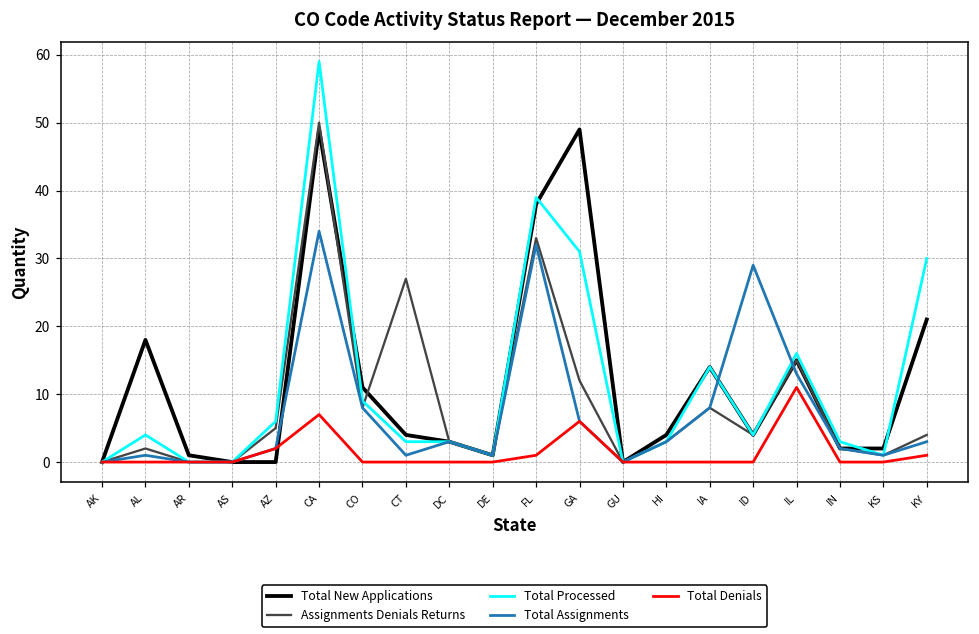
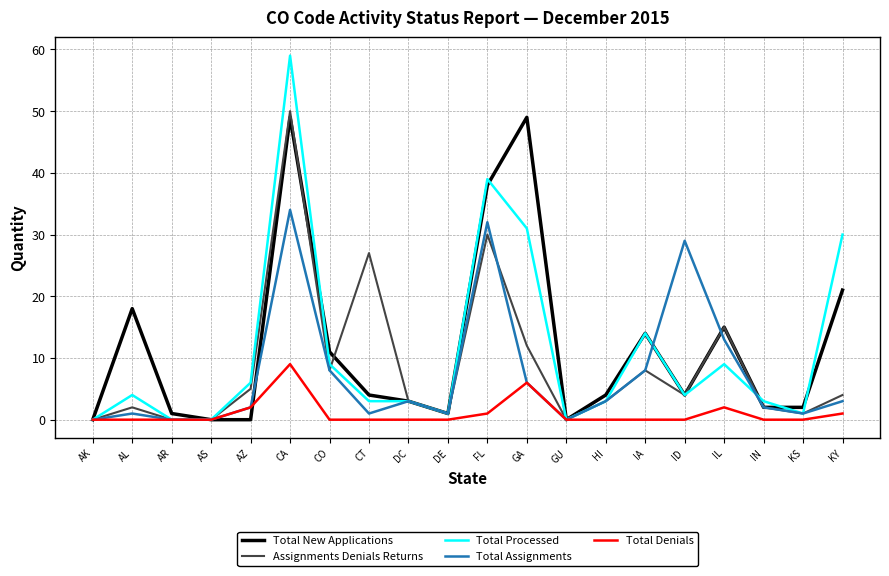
  {
    "Total New Applications": {
      "AL": 18,
      "AR": 1,
      "AZ": 0,
      "CA": 49,
      "CO": 11,
      "CT": 4,
      "FL": 38,
      "GA": 49,
      "HI": 4,
      "KS": 2,
      "KY": 21
    },
    "Assignments Denials Returns": {
      "AL": 2,
      "AZ": 5,
      "CA": 50,
      "CT": 27,
-     "FL": 33,
+     "FL": 30,
      "GA": 12,
      "KY": 4
    },
    "Total Processed": {
      "AL": 4,
      "AZ": 6,
      "CA": 59,
      "CO": 9,
      "CT": 3,
      "FL": 39,
      "GA": 31,
-     "IL": 16,
+     "IL": 9,
      "IN": 3,
      "KY": 30
    },
    "Total Assignments": {
      "AL": 1,
      "CA": 34,
      "CT": 1,
      "FL": 32,
      "ID": 29,
      "IL": 13,
      "KY": 3
    },
    "Total Denials": {
      "AL": 0,
-     "CA": 7,
+     "CA": 9,
      "CO": 0,
      "CT": 0,
      "DC": 0,
      "DE": 0,
      "FL": 1,
      "HI": 0,
      "IA": 0,
      "ID": 0,
-     "IL": 11,
+     "IL": 2,
      "IN": 0,
      "KS": 0,
      "KY": 1
    }
  }
